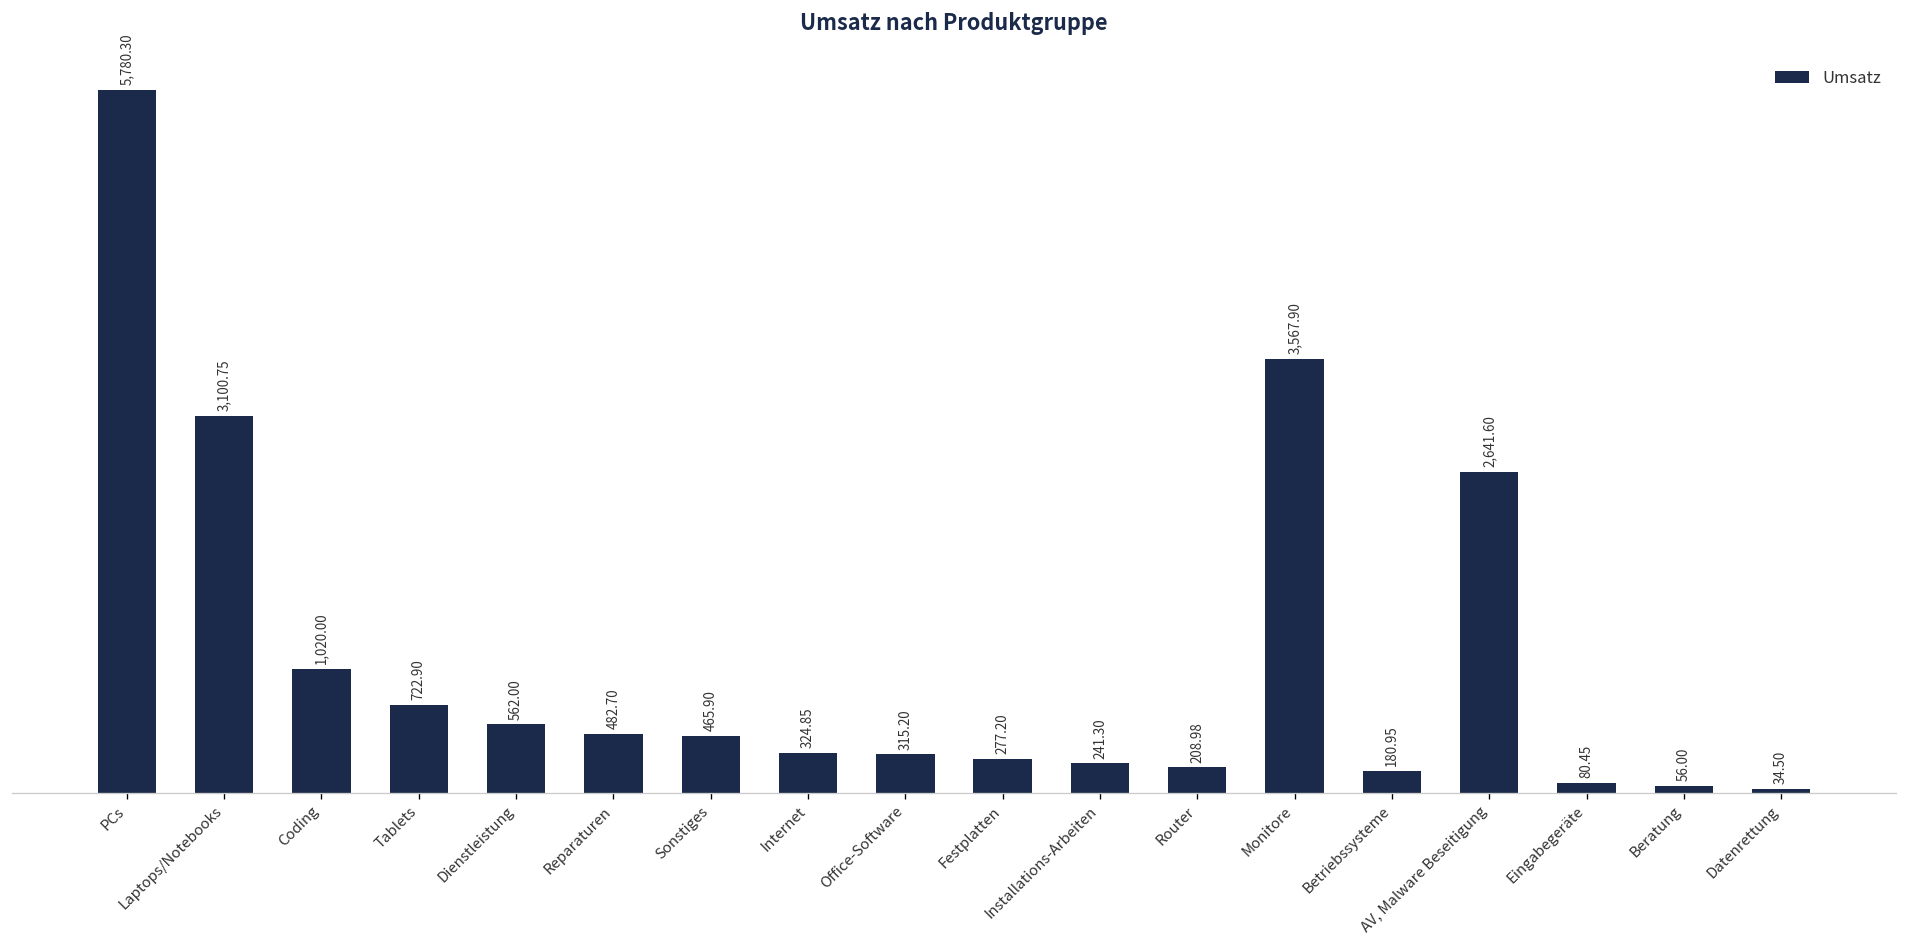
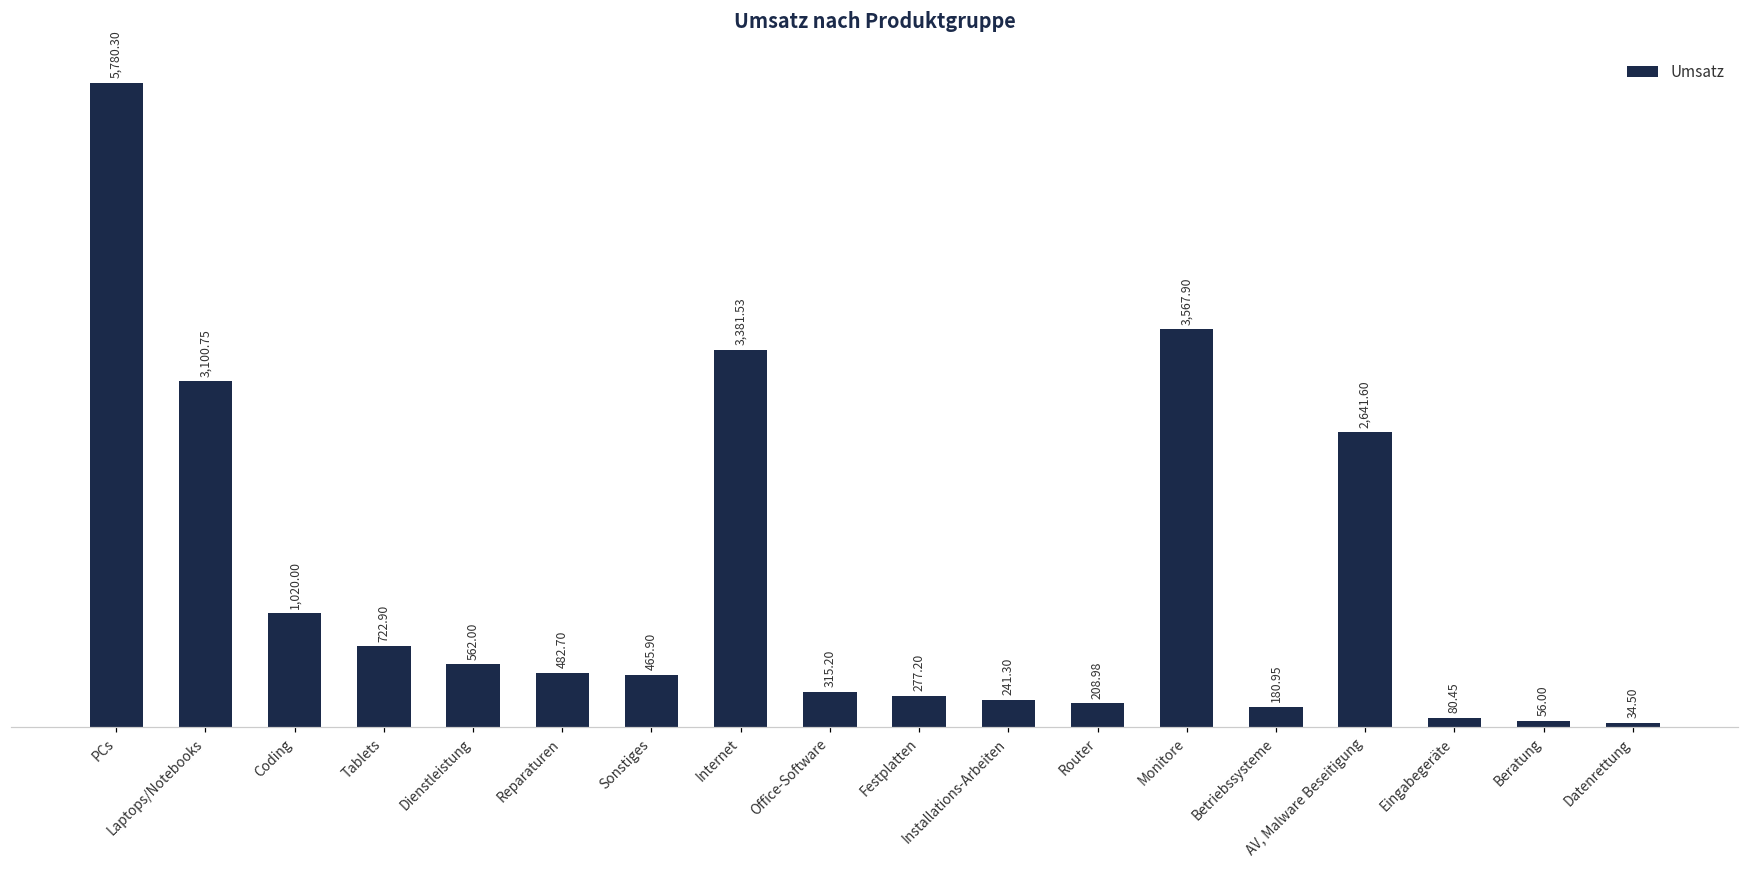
  {
    "PCs": "5,780.30",
    "Laptops/Notebooks": "3,100.75",
    "Coding": "1,020.00",
    "Tablets": "722.90",
    "Dienstleistung": "562.00",
    "Reparaturen": "482.70",
    "Sonstiges": "465.90",
-   "Internet": "324.85",
+   "Internet": "3,381.53",
    "Office-Software": "315.20",
    "Festplatten": "277.20",
    "Installations-Arbeiten": "241.30",
    "Router": "208.98",
    "Monitore": "3,567.90",
    "Betriebssysteme": "180.95",
    "AV, Malware Beseitigung": "2,641.60",
    "Eingabegeräte": "80.45",
    "Beratung": "56.00",
    "Datenrettung": "34.50"
  }
